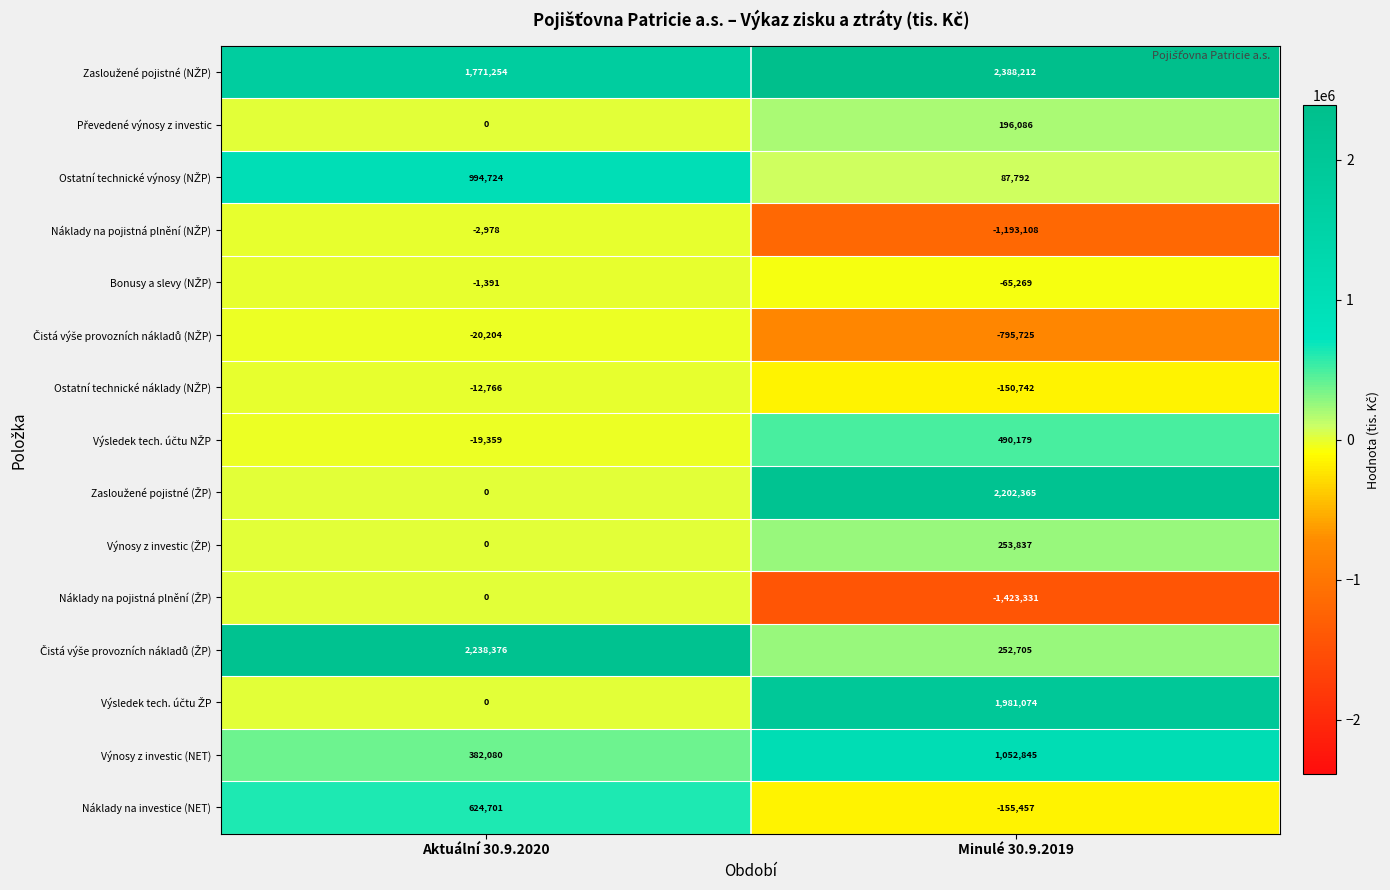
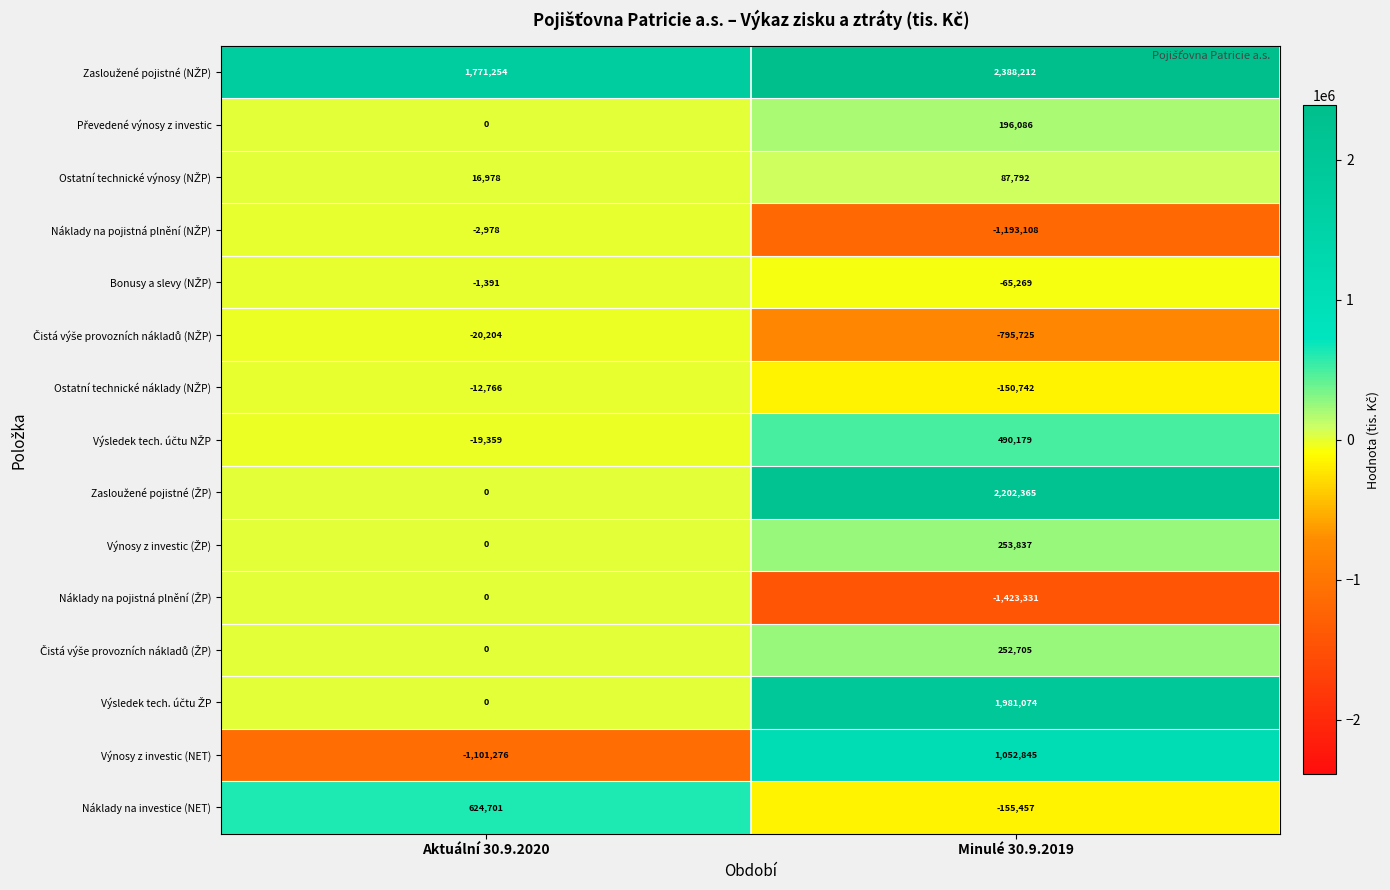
  {
    "Zasloužené pojistné (NŽP)": {
      "Aktuální 30.9.2020": "1,771,254"
    },
    "Převedené výnosy z investic": {
      "Aktuální 30.9.2020": "0",
      "Minulé 30.9.2019": "196,086"
    },
    "Ostatní technické výnosy (NŽP)": {
-     "Aktuální 30.9.2020": "994,724",
+     "Aktuální 30.9.2020": "16,978",
      "Minulé 30.9.2019": "87,792"
    },
    "Náklady na pojistná plnění (NŽP)": {
      "Aktuální 30.9.2020": "-2,978",
      "Minulé 30.9.2019": "-1,193,108"
    },
    "Bonusy a slevy (NŽP)": {
      "Aktuální 30.9.2020": "-1,391",
      "Minulé 30.9.2019": "-65,269"
    },
    "Čistá výše provozních nákladů (NŽP)": {
      "Aktuální 30.9.2020": "-20,204",
      "Minulé 30.9.2019": "-795,725"
    },
    "Ostatní technické náklady (NŽP)": {
      "Aktuální 30.9.2020": "-12,766",
      "Minulé 30.9.2019": "-150,742"
    },
    "Výsledek tech. účtu NŽP": {
      "Aktuální 30.9.2020": "-19,359",
      "Minulé 30.9.2019": "490,179"
    },
    "Zasloužené pojistné (ŽP)": {
      "Aktuální 30.9.2020": "0",
      "Minulé 30.9.2019": "2,202,365"
    },
    "Výnosy z investic (ŽP)": {
      "Aktuální 30.9.2020": "0",
      "Minulé 30.9.2019": "253,837"
    },
    "Náklady na pojistná plnění (ŽP)": {
      "Aktuální 30.9.2020": "0",
      "Minulé 30.9.2019": "-1,423,331"
    },
    "Čistá výše provozních nákladů (ŽP)": {
-     "Aktuální 30.9.2020": "2,238,376",
+     "Aktuální 30.9.2020": "0",
      "Minulé 30.9.2019": "252,705"
    },
    "Výsledek tech. účtu ŽP": {
      "Aktuální 30.9.2020": "0",
      "Minulé 30.9.2019": "1,981,074"
    },
    "Výnosy z investic (NET)": {
-     "Aktuální 30.9.2020": "382,080",
+     "Aktuální 30.9.2020": "-1,101,276",
      "Minulé 30.9.2019": "1,052,845"
    },
    "Náklady na investice (NET)": {
      "Aktuální 30.9.2020": "624,701",
      "Minulé 30.9.2019": "-155,457"
    }
  }
